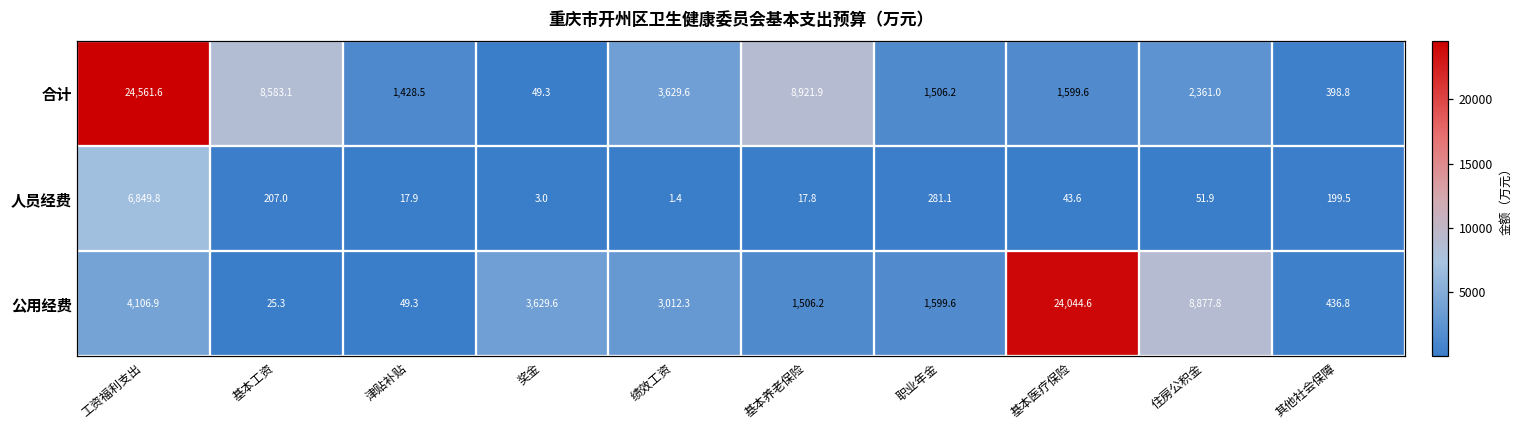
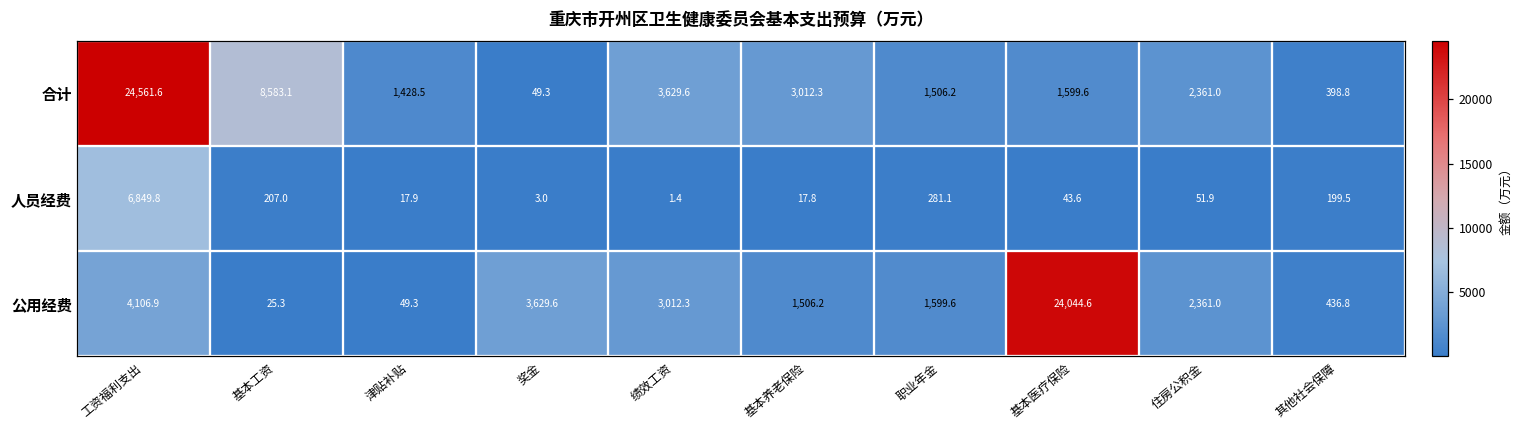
  {
    "合计": {
      "工资福利支出": "24,561.6",
      "基本工资": "8,583.1",
      "津贴补贴": "1,428.5",
      "奖金": "49.3",
      "绩效工资": "3,629.6",
-     "基本养老保险": "8,921.9",
+     "基本养老保险": "3,012.3",
      "职业年金": "1,506.2",
      "基本医疗保险": "1,599.6",
      "住房公积金": "2,361.0",
      "其他社会保障": "398.8"
    },
    "人员经费": {
      "工资福利支出": "6,849.8",
      "基本工资": "207.0",
      "津贴补贴": "17.9",
      "奖金": "3.0",
      "绩效工资": "1.4",
      "基本养老保险": "17.8",
      "职业年金": "281.1",
      "基本医疗保险": "43.6",
      "住房公积金": "51.9",
      "其他社会保障": "199.5"
    },
    "公用经费": {
      "工资福利支出": "4,106.9",
      "基本工资": "25.3",
      "津贴补贴": "49.3",
      "奖金": "3,629.6",
      "绩效工资": "3,012.3",
      "基本养老保险": "1,506.2",
      "职业年金": "1,599.6",
      "基本医疗保险": "24,044.6",
-     "住房公积金": "8,877.8",
+     "住房公积金": "2,361.0",
      "其他社会保障": "436.8"
    }
  }
